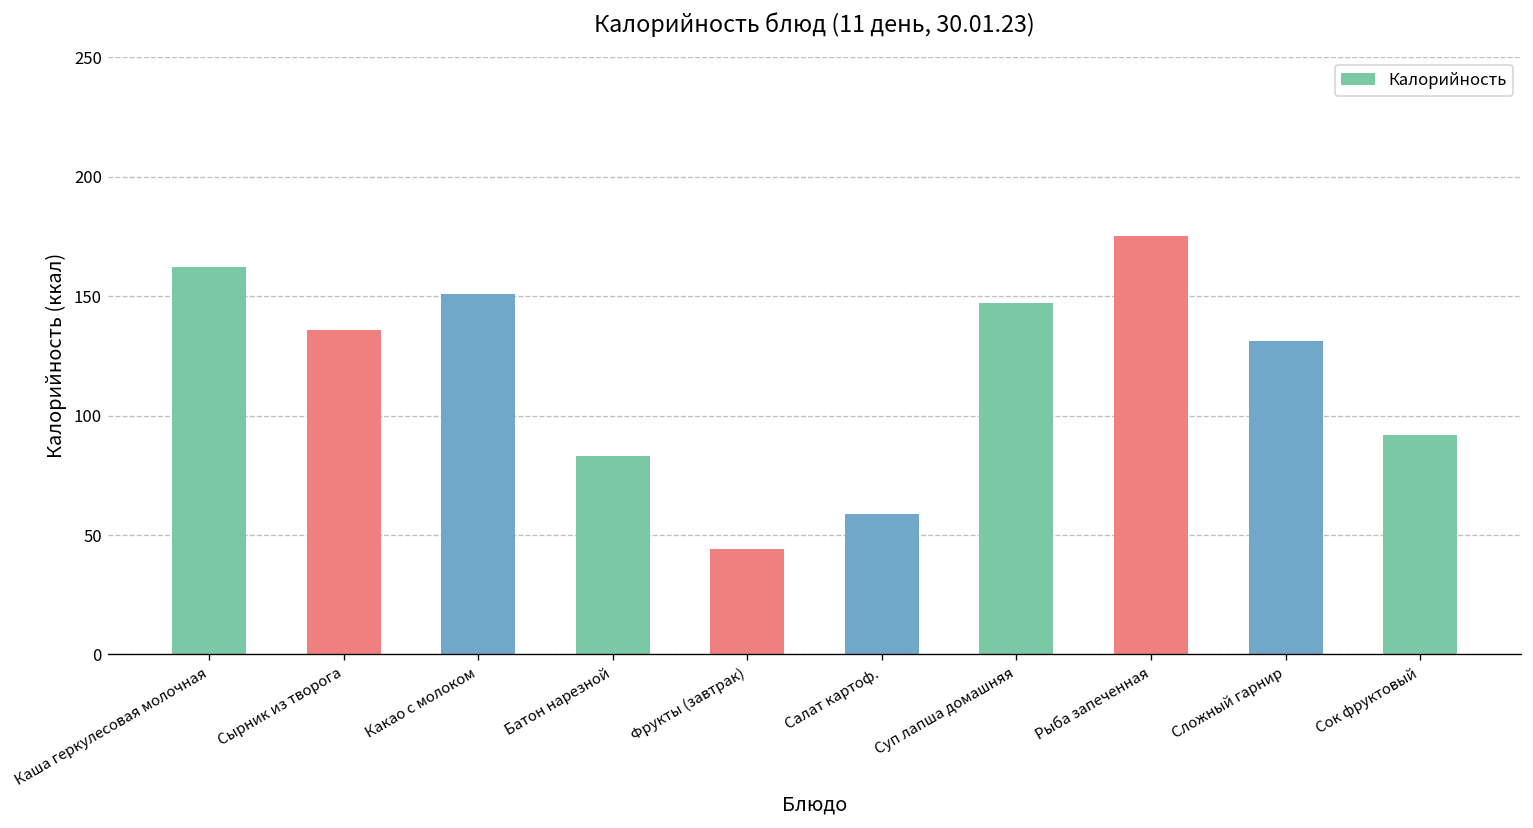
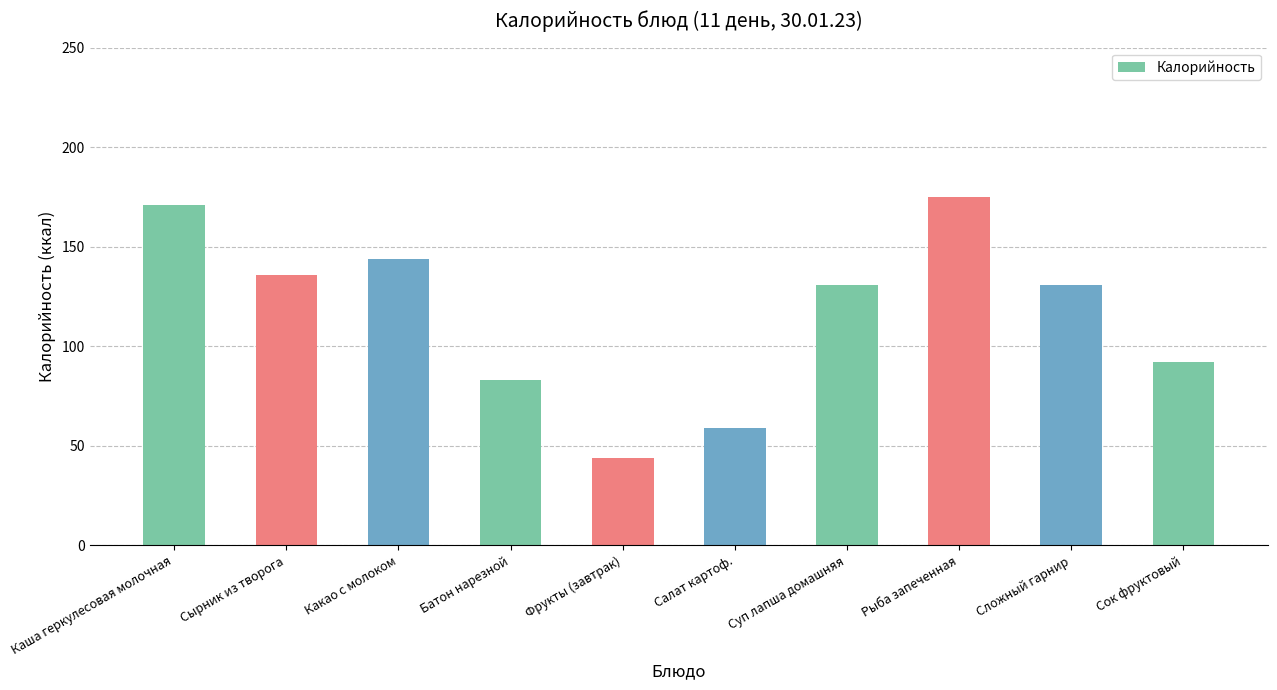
  {
-   "Каша геркулесовая молочная": 162,
+   "Каша геркулесовая молочная": 171,
    "Сырник из творога": 136,
-   "Какао с молоком": 151,
+   "Какао с молоком": 144,
    "Батон нарезной": 83,
    "Фрукты (завтрак)": 44,
    "Салат картоф.": 59,
-   "Суп лапша домашняя": 147,
+   "Суп лапша домашняя": 131,
    "Рыба запеченная": 175,
    "Сложный гарнир": 131,
    "Сок фруктовый": 92
  }
